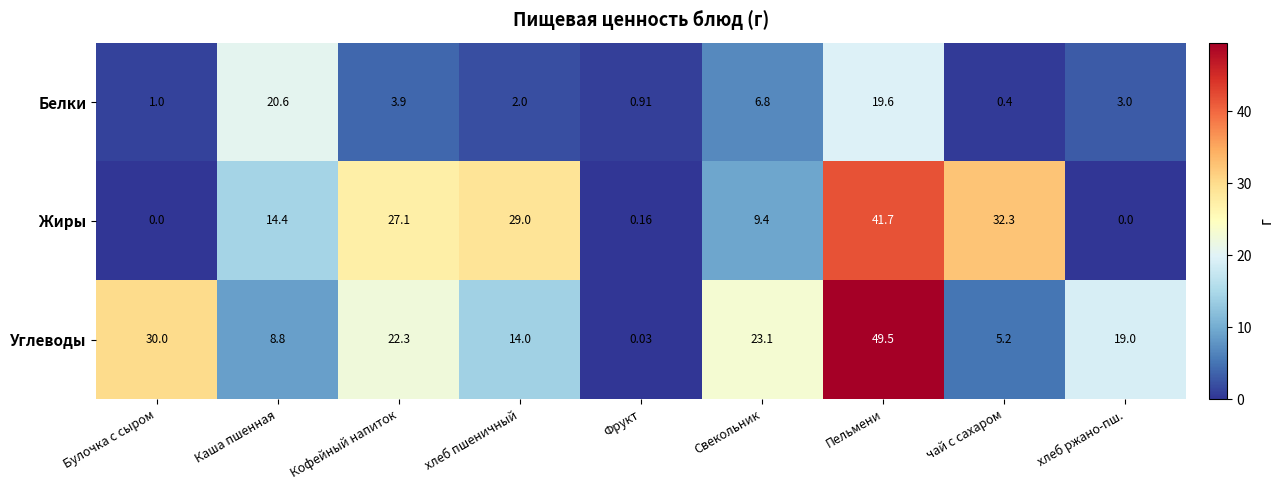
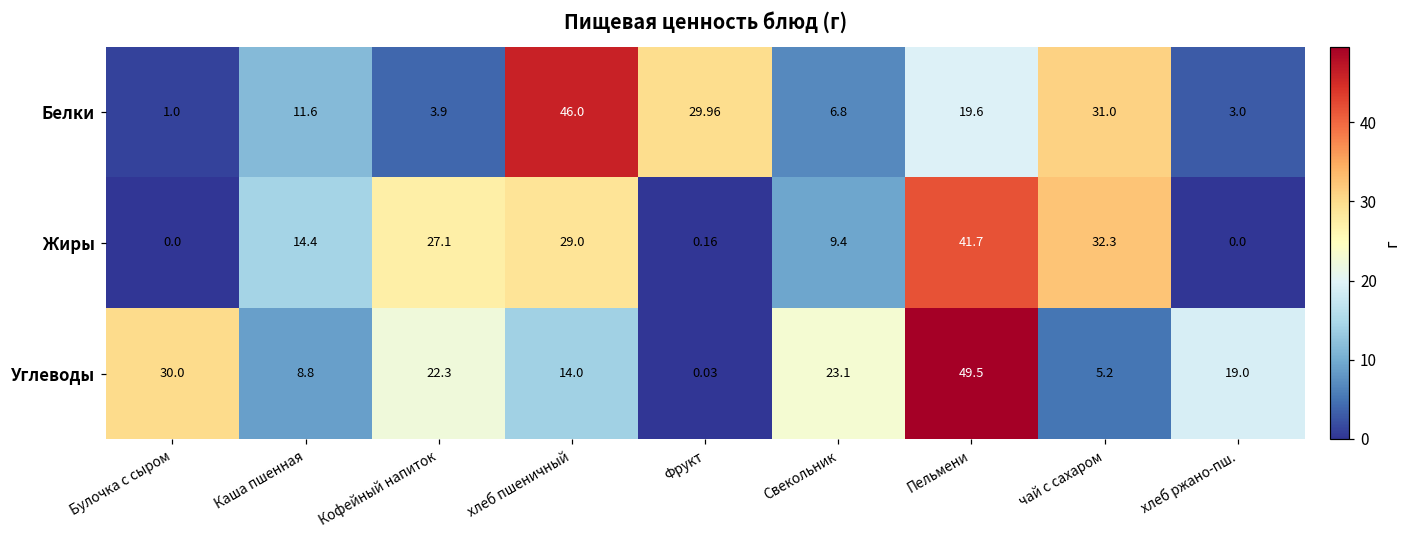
  {
    "Белки": {
      "Булочка с сыром": 1.0,
-     "Каша пшенная": 20.6,
+     "Каша пшенная": 11.6,
      "Кофейный напиток": 3.9,
-     "хлеб пшеничный": 2.0,
-     "Фрукт": 0.91,
+     "хлеб пшеничный": 46.0,
+     "Фрукт": 29.96,
      "Свекольник": 6.8,
      "Пельмени": 19.6,
-     "чай с сахаром": 0.4,
+     "чай с сахаром": 31.0,
      "хлеб ржано-пш.": 3.0
    },
    "Жиры": {
      "Булочка с сыром": 0.0,
      "Каша пшенная": 14.4,
      "Кофейный напиток": 27.1,
      "хлеб пшеничный": 29.0,
      "Фрукт": 0.16,
      "Свекольник": 9.4,
      "Пельмени": 41.7,
      "чай с сахаром": 32.3,
      "хлеб ржано-пш.": 0.0
    },
    "Углеводы": {
      "Булочка с сыром": 30.0,
      "Каша пшенная": 8.8,
      "Кофейный напиток": 22.3,
      "хлеб пшеничный": 14.0,
      "Фрукт": 0.03,
      "Свекольник": 23.1,
      "Пельмени": 49.5,
      "чай с сахаром": 5.2,
      "хлеб ржано-пш.": 19.0
    }
  }
